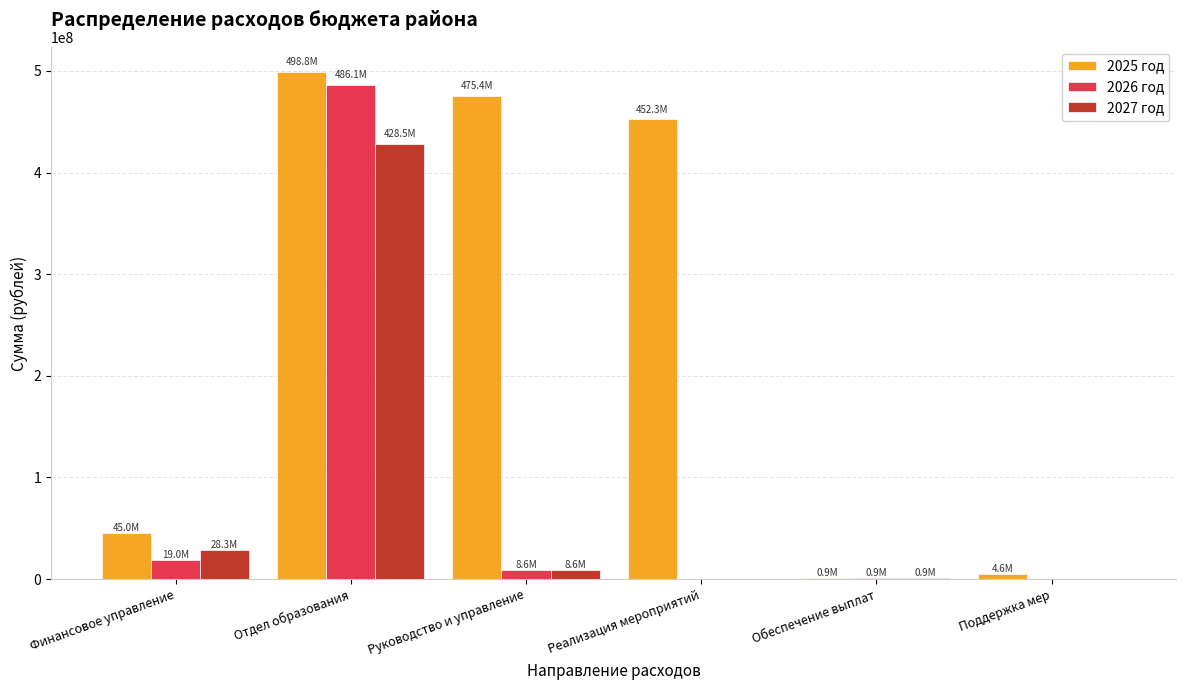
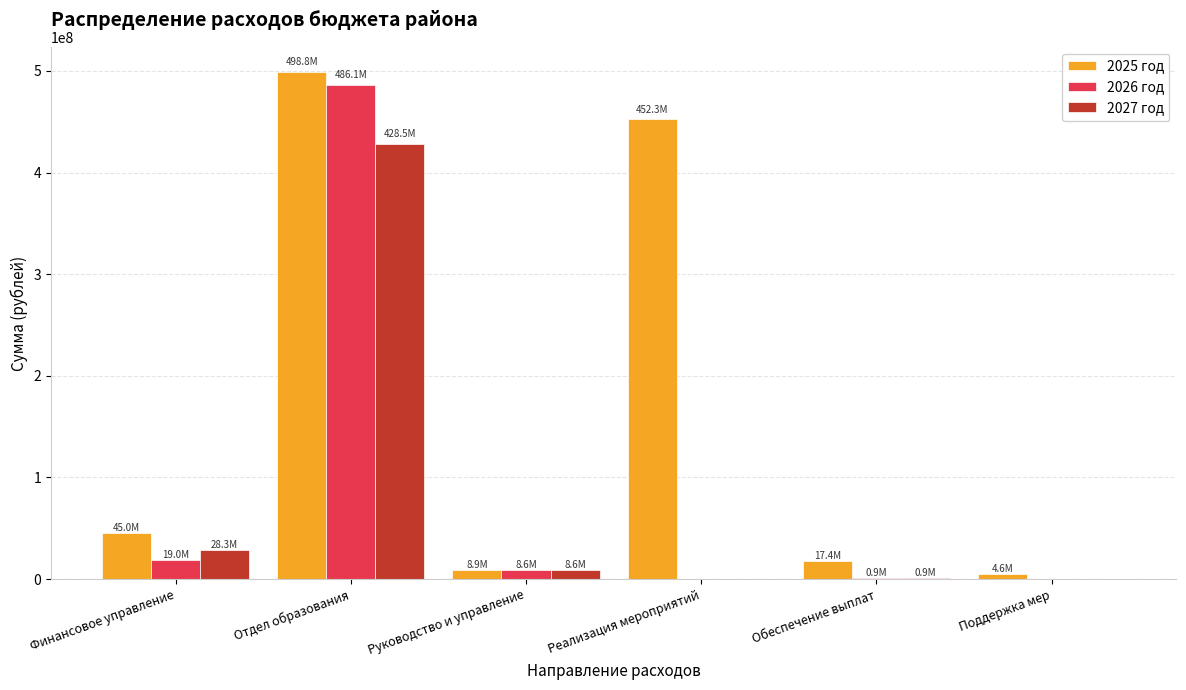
  {
    "2025 год": {
      "Финансовое управление": "45.0M",
      "Отдел образования": "498.8M",
-     "Руководство и управление": "475.4M",
+     "Руководство и управление": "8.9M",
      "Реализация мероприятий": "452.3M",
-     "Обеспечение выплат": "0.9M",
+     "Обеспечение выплат": "17.4M",
      "Поддержка мер": "4.6M"
    }
  }
